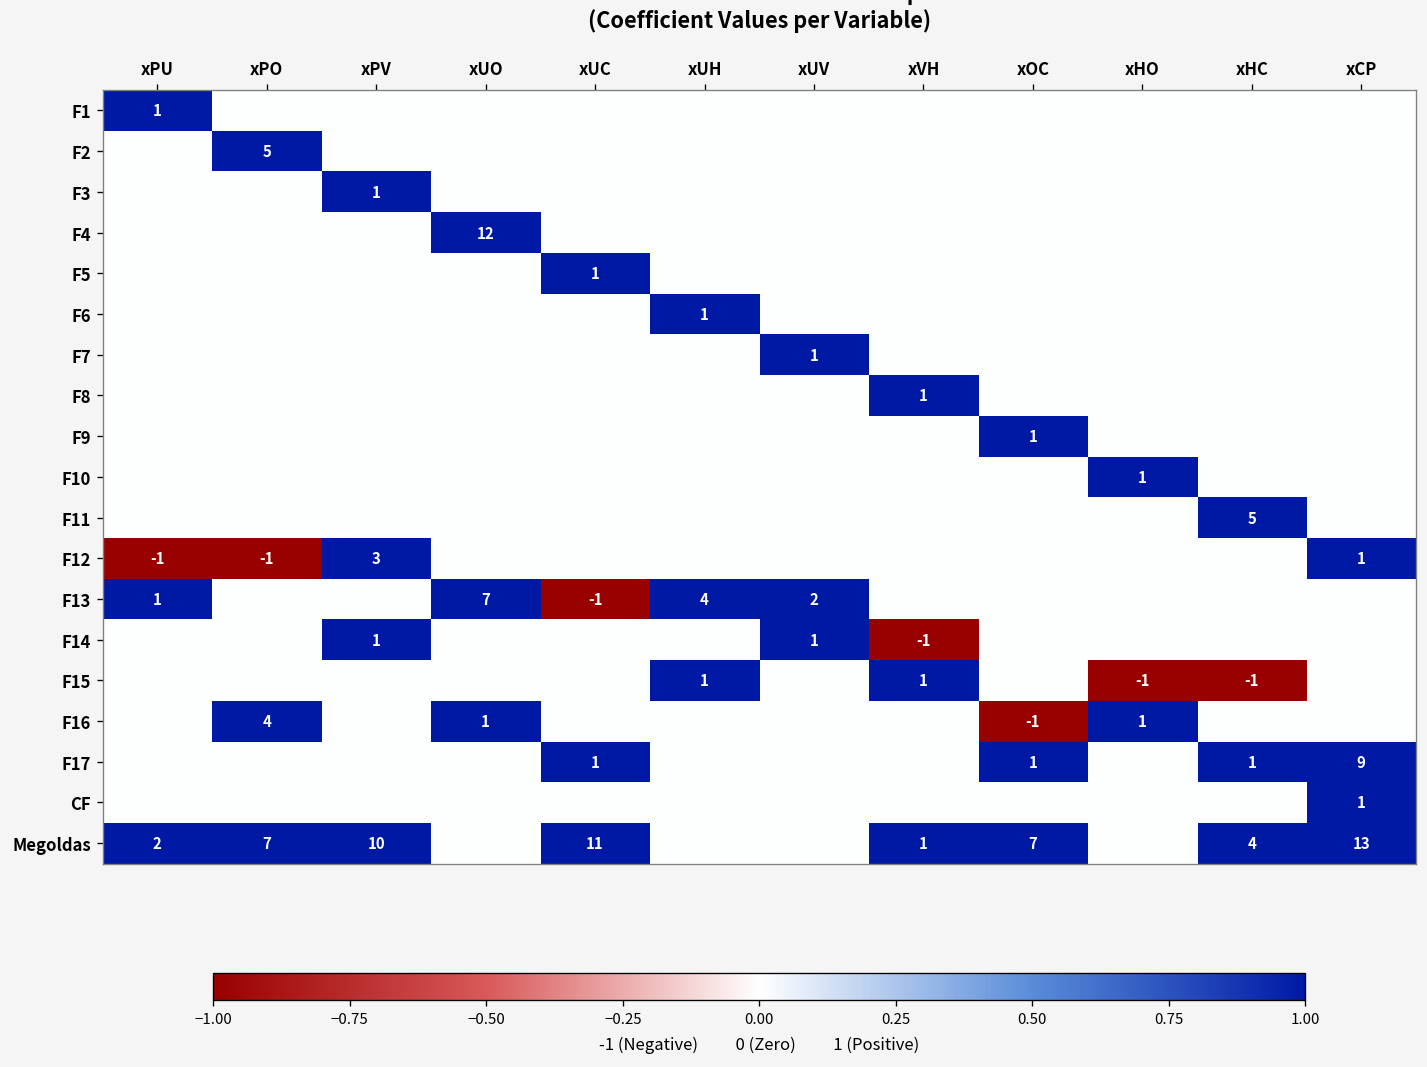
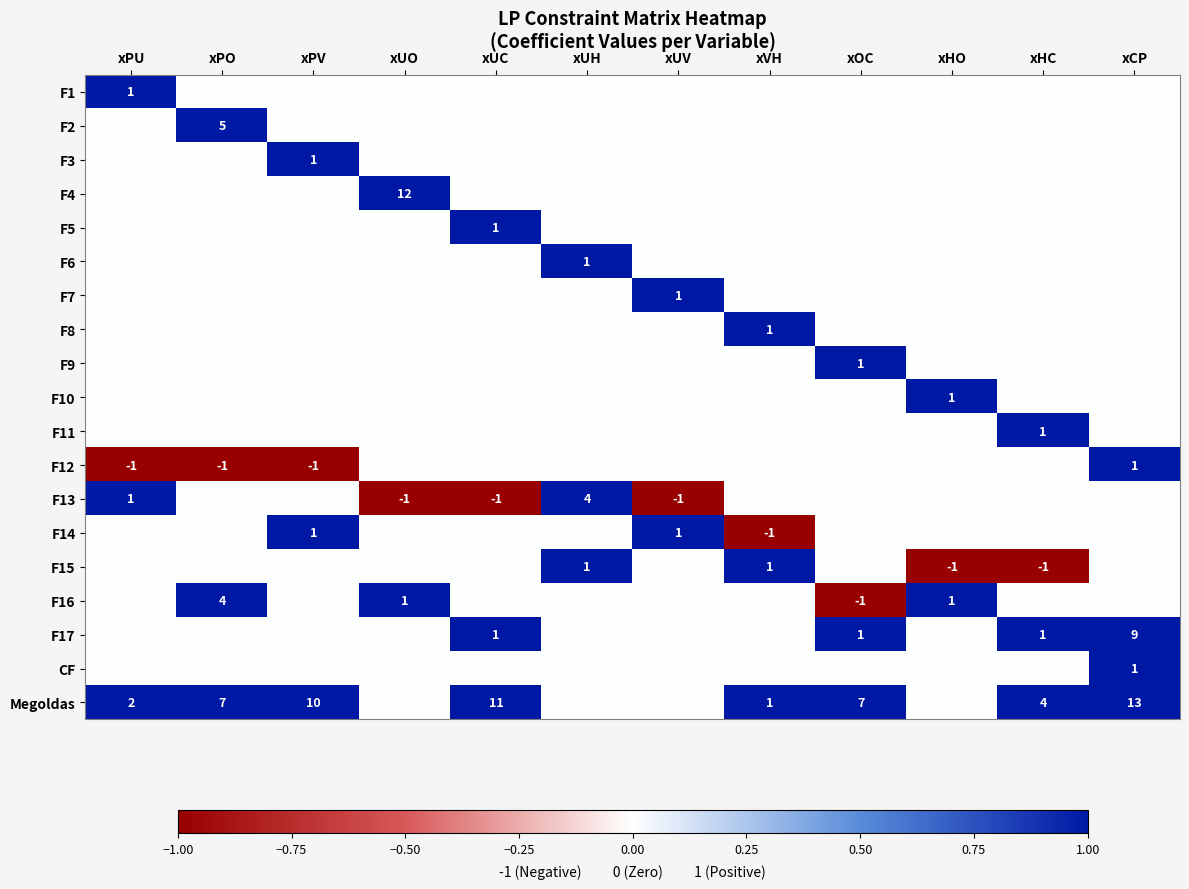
  {
    "F1": {
      "xPU": 1
    },
    "F2": {
      "xPO": 5
    },
    "F3": {
      "xPV": 1
    },
    "F4": {
      "xUO": 12
    },
    "F5": {
      "xUC": 1
    },
    "F6": {
      "xUH": 1
    },
    "F7": {
      "xUV": 1
    },
    "F8": {
      "xVH": 1
    },
    "F9": {
      "xOC": 1
    },
    "F10": {
      "xHO": 1
    },
    "F11": {
-     "xHC": 5
+     "xHC": 1
    },
    "F12": {
      "xPU": -1,
      "xPO": -1,
-     "xPV": 3,
+     "xPV": -1,
      "xCP": 1
    },
    "F13": {
      "xPU": 1,
-     "xUO": 7,
+     "xUO": -1,
      "xUC": -1,
      "xUH": 4,
-     "xUV": 2
+     "xUV": -1
    },
    "F14": {
      "xPV": 1,
      "xUV": 1,
      "xVH": -1
    },
    "F15": {
      "xUH": 1,
      "xVH": 1,
      "xHO": -1,
      "xHC": -1
    },
    "F16": {
      "xPO": 4,
      "xUO": 1,
      "xOC": -1,
      "xHO": 1
    },
    "F17": {
      "xUC": 1,
      "xOC": 1,
      "xHC": 1,
      "xCP": 9
    },
    "CF": {
      "xCP": 1
    },
    "Megoldas": {
      "xPU": 2,
      "xPO": 7,
      "xPV": 10,
      "xUC": 11,
      "xVH": 1,
      "xOC": 7,
      "xHC": 4,
      "xCP": 13
    }
  }
